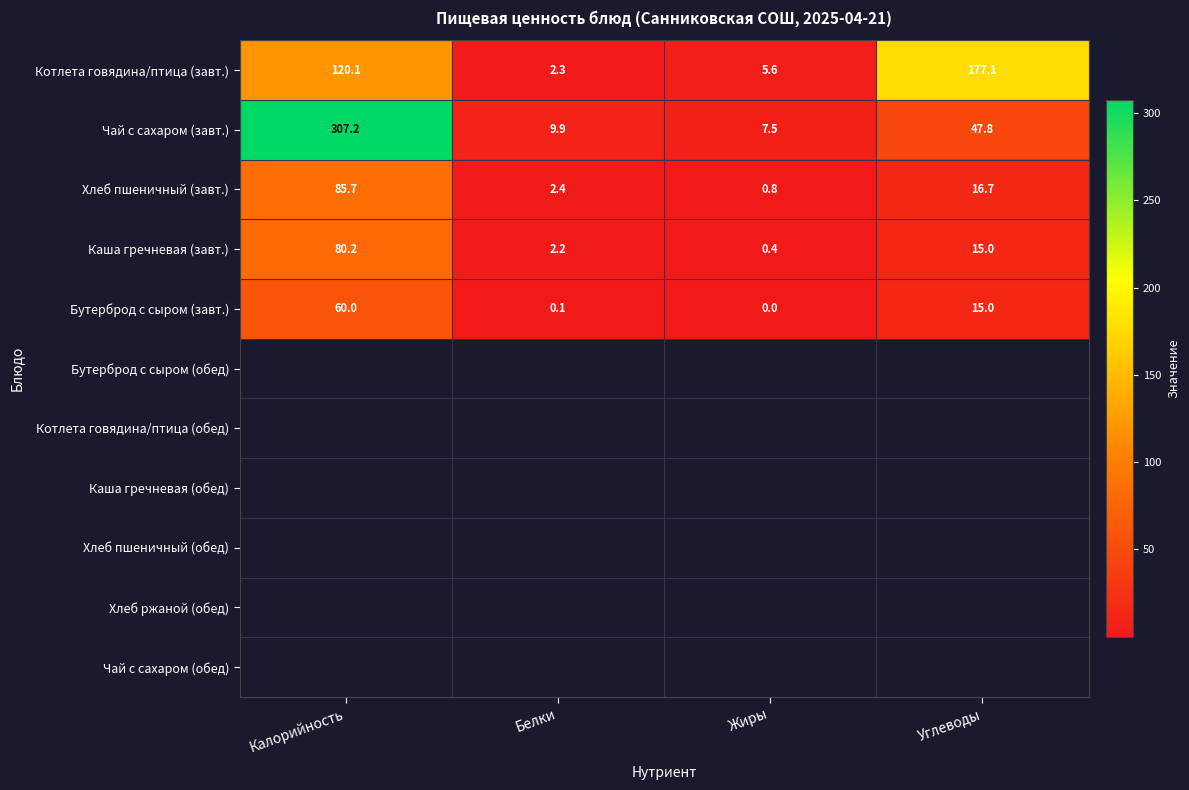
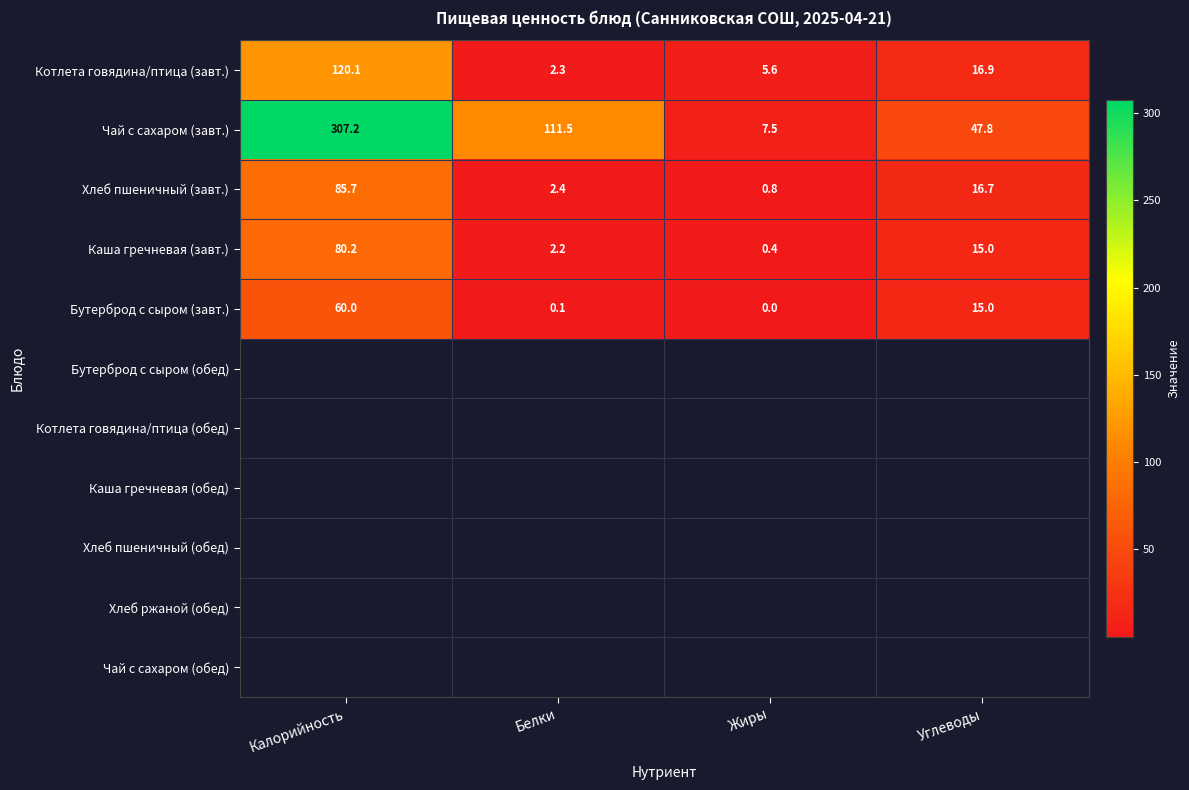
  {
    "Котлета говядина/птица (завт.)": {
      "Калорийность": 120.1,
      "Белки": 2.3,
      "Жиры": 5.6,
-     "Углеводы": 177.1
+     "Углеводы": 16.9
    },
    "Чай с сахаром (завт.)": {
      "Калорийность": 307.2,
-     "Белки": 9.9,
+     "Белки": 111.5,
      "Жиры": 7.5,
      "Углеводы": 47.8
    },
    "Хлеб пшеничный (завт.)": {
      "Калорийность": 85.7,
      "Белки": 2.4,
      "Жиры": 0.8,
      "Углеводы": 16.7
    },
    "Каша гречневая (завт.)": {
      "Калорийность": 80.2,
      "Белки": 2.2,
      "Жиры": 0.4,
      "Углеводы": 15.0
    },
    "Бутерброд с сыром (завт.)": {
      "Калорийность": 60.0,
      "Белки": 0.1,
      "Жиры": 0.0,
      "Углеводы": 15.0
    }
  }
